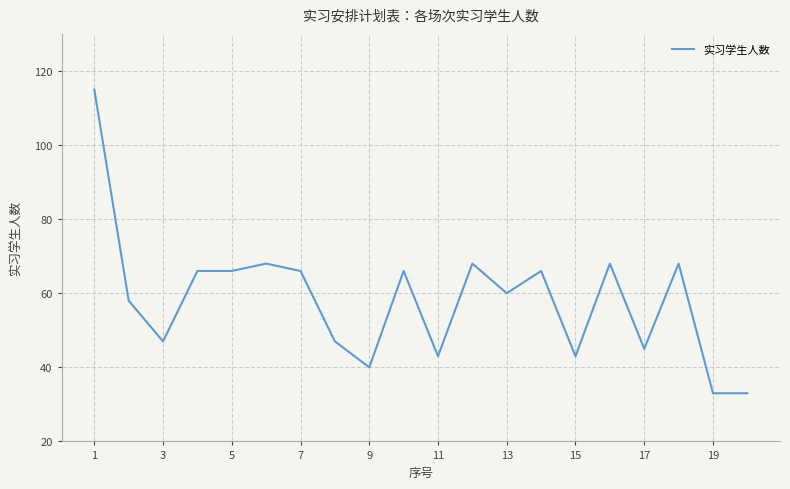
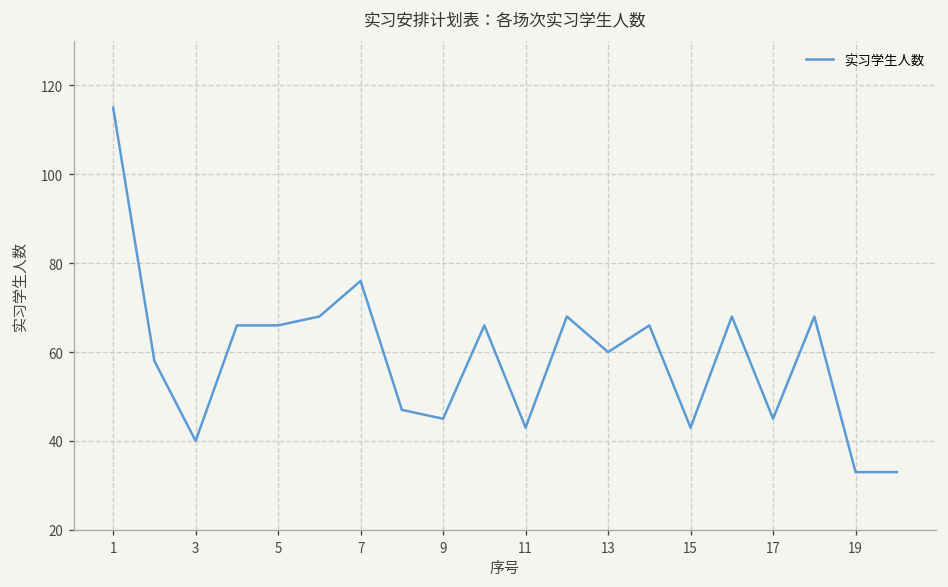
  {
    "1": 115,
-   "3": 47,
+   "3": 40,
    "5": 66,
-   "7": 66,
-   "9": 40,
+   "7": 76,
+   "9": 45,
    "11": 43,
    "13": 60,
    "15": 43,
    "17": 45,
    "19": 33
  }
